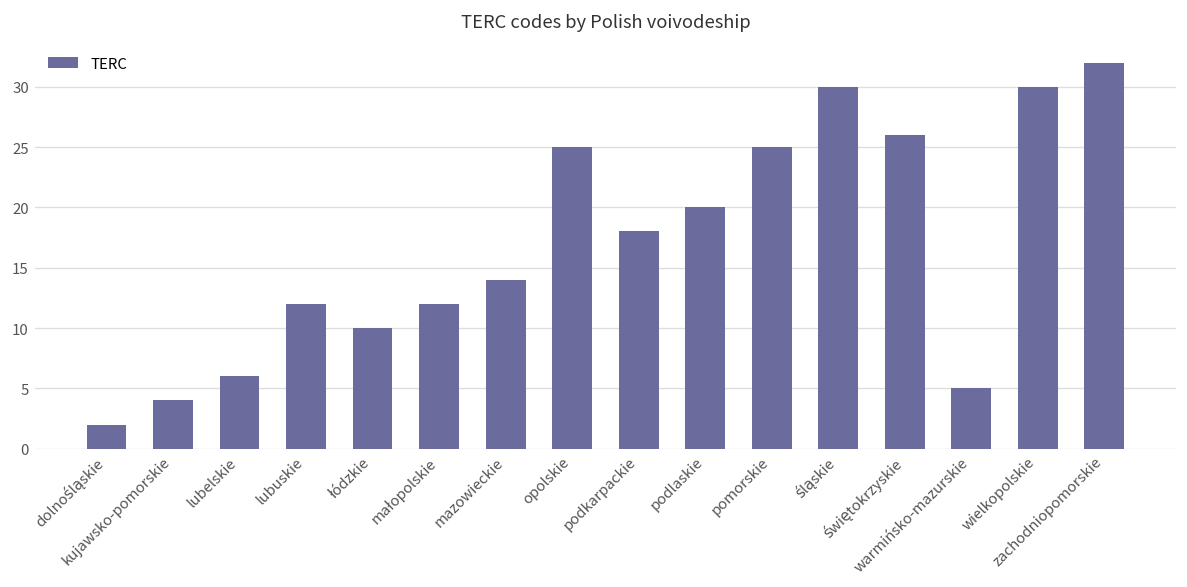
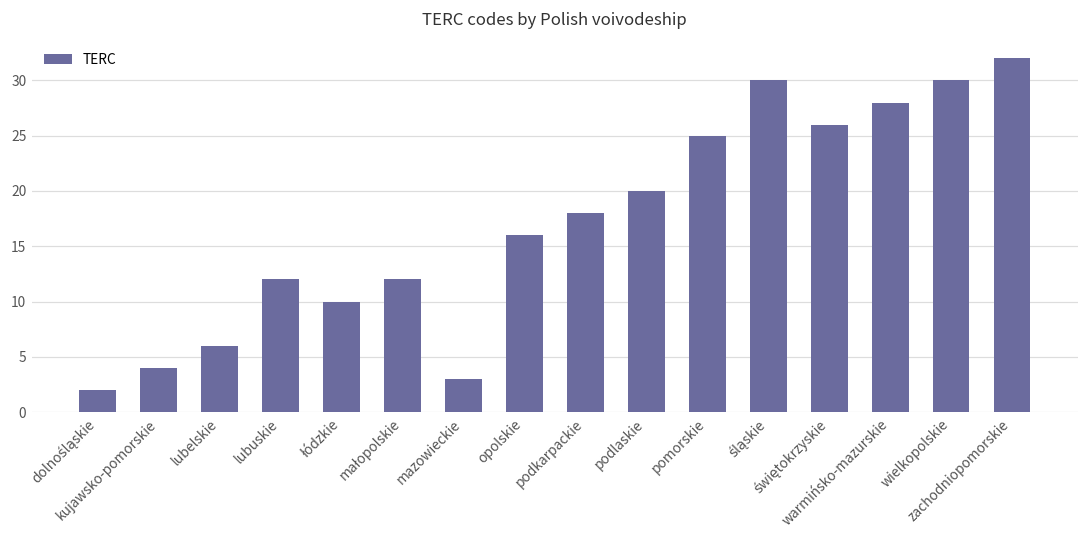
  {
    "dolnośląskie": 2,
    "kujawsko-pomorskie": 4,
    "lubelskie": 6,
    "lubuskie": 12,
    "łódzkie": 10,
    "małopolskie": 12,
-   "mazowieckie": 14,
-   "opolskie": 25,
+   "mazowieckie": 3,
+   "opolskie": 16,
    "podkarpackie": 18,
    "podlaskie": 20,
    "pomorskie": 25,
    "śląskie": 30,
    "świętokrzyskie": 26,
-   "warmińsko-mazurskie": 5,
+   "warmińsko-mazurskie": 28,
    "wielkopolskie": 30,
    "zachodniopomorskie": 32
  }
